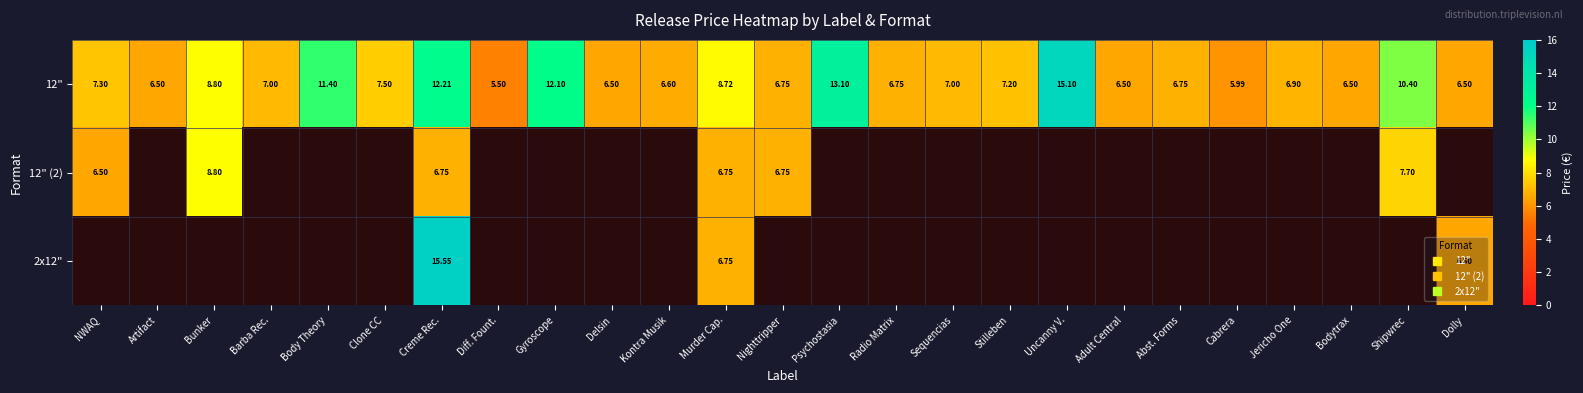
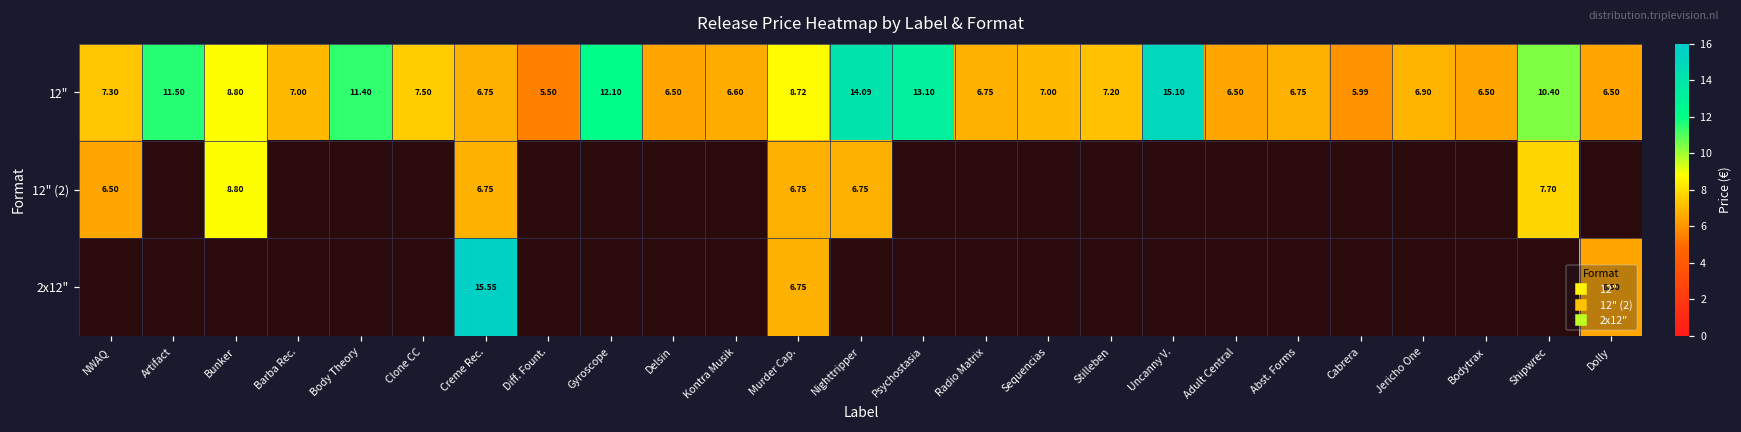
  {
    "12\"": {
      "NWAQ": 7.30,
-     "Artifact": 6.50,
+     "Artifact": 11.50,
      "Bunker": 8.80,
      "Barba Rec.": 7.00,
      "Body Theory": 11.40,
      "Clone CC": 7.50,
-     "Creme Rec.": 12.21,
+     "Creme Rec.": 6.75,
      "Diff. Fount.": 5.50,
      "Gyroscope": 12.10,
      "Delsin": 6.50,
      "Kontra Musik": 6.60,
      "Murder Cap.": 8.72,
-     "Nighttripper": 6.75,
+     "Nighttripper": 14.09,
      "Psychostasia": 13.10,
      "Radio Matrix": 6.75,
      "Sequencias": 7.00,
      "Stilleben": 7.20,
      "Uncanny V.": 15.10,
      "Adult Central": 6.50,
      "Abst. Forms": 6.75,
      "Cabrera": 5.99,
      "Jericho One": 6.90,
      "Bodytrax": 6.50,
      "Shipwrec": 10.40,
      "Dolly": 6.50
    },
    "12\" (2)": {
      "NWAQ": 6.50,
      "Bunker": 8.80,
      "Creme Rec.": 6.75,
      "Murder Cap.": 6.75,
      "Nighttripper": 6.75,
      "Shipwrec": 7.70
    },
    "2x12\"": {
      "Creme Rec.": 15.55,
      "Murder Cap.": 6.75
    }
  }
